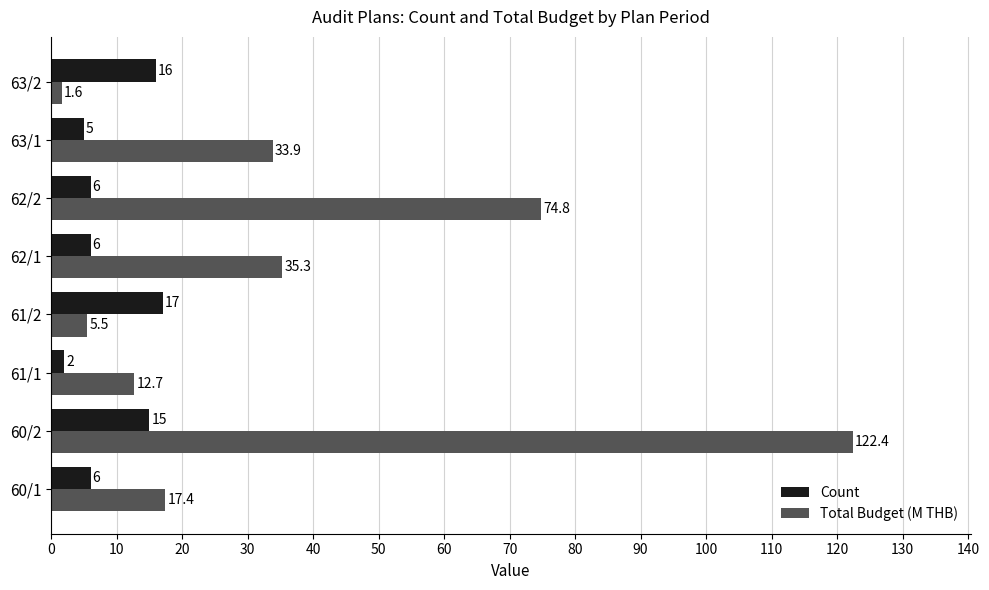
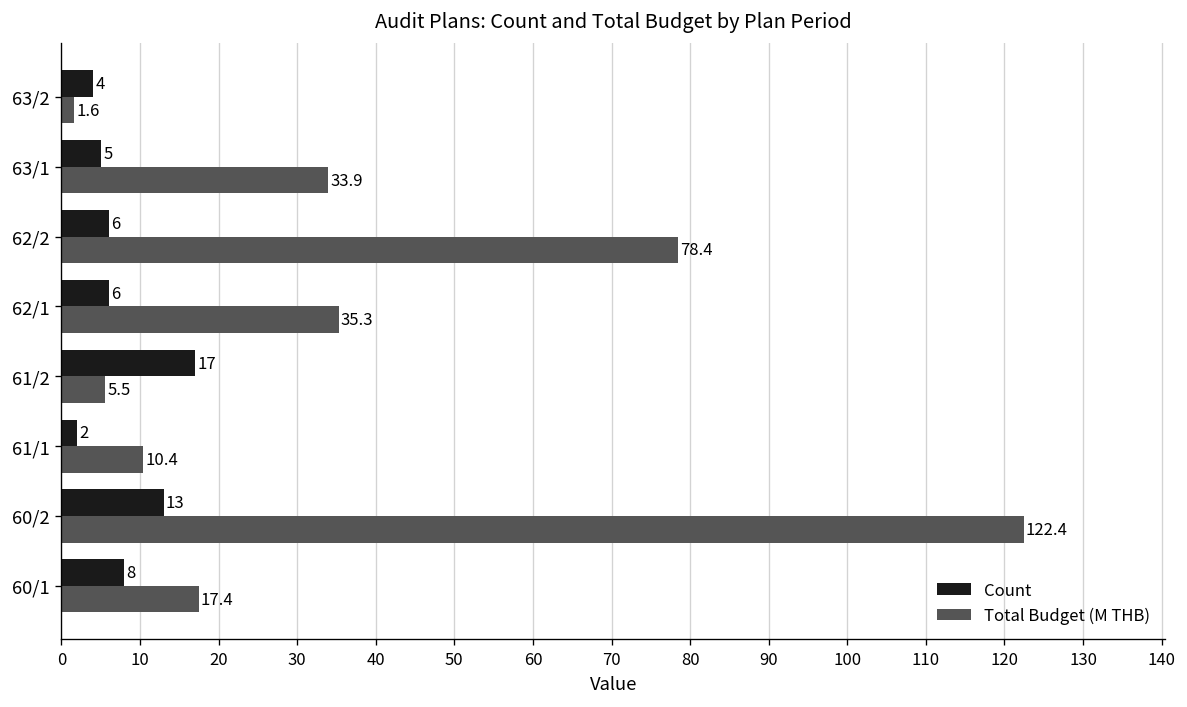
  {
    "Count": {
-     "63/2": 16,
+     "63/2": 4,
      "63/1": 5,
      "62/2": 6,
      "62/1": 6,
      "61/2": 17,
      "61/1": 2,
-     "60/2": 15,
-     "60/1": 6
+     "60/2": 13,
+     "60/1": 8
    },
    "Total Budget (M THB)": {
      "63/2": 1.6,
      "63/1": 33.9,
-     "62/2": 74.8,
+     "62/2": 78.4,
      "62/1": 35.3,
      "61/2": 5.5,
-     "61/1": 12.7,
+     "61/1": 10.4,
      "60/2": 122.4,
      "60/1": 17.4
    }
  }
